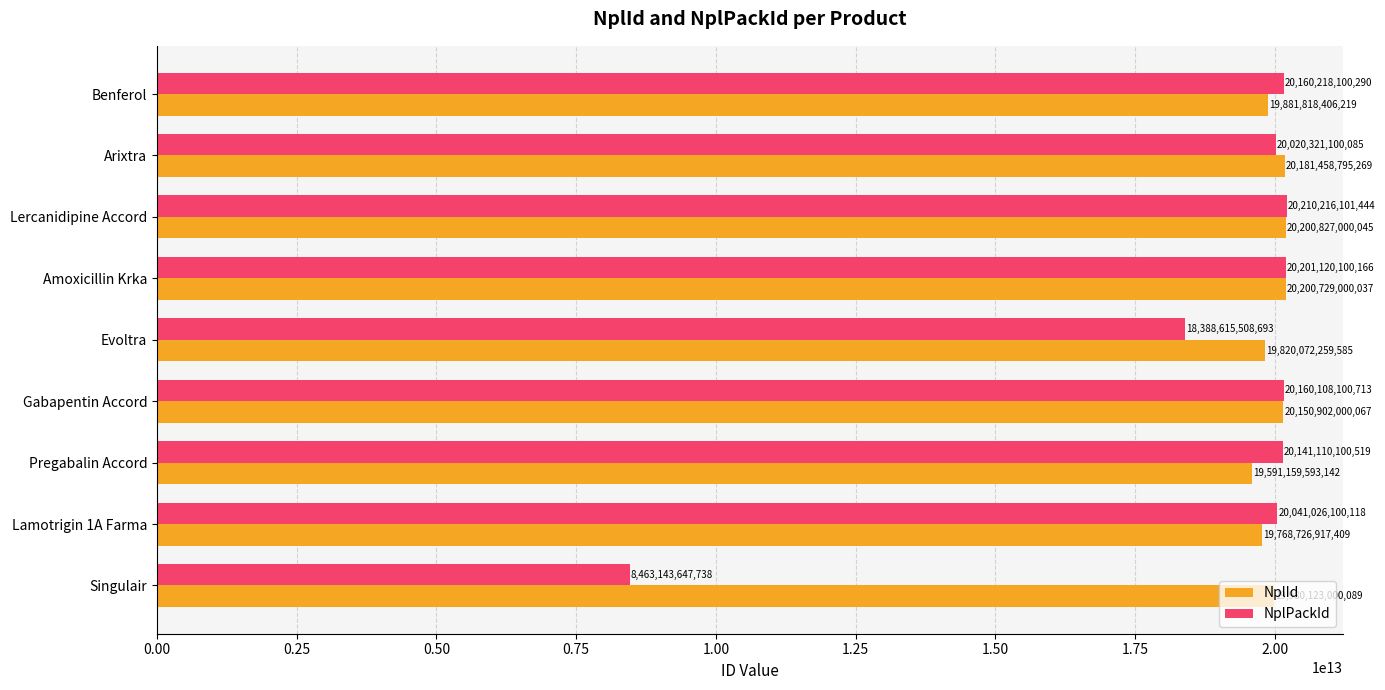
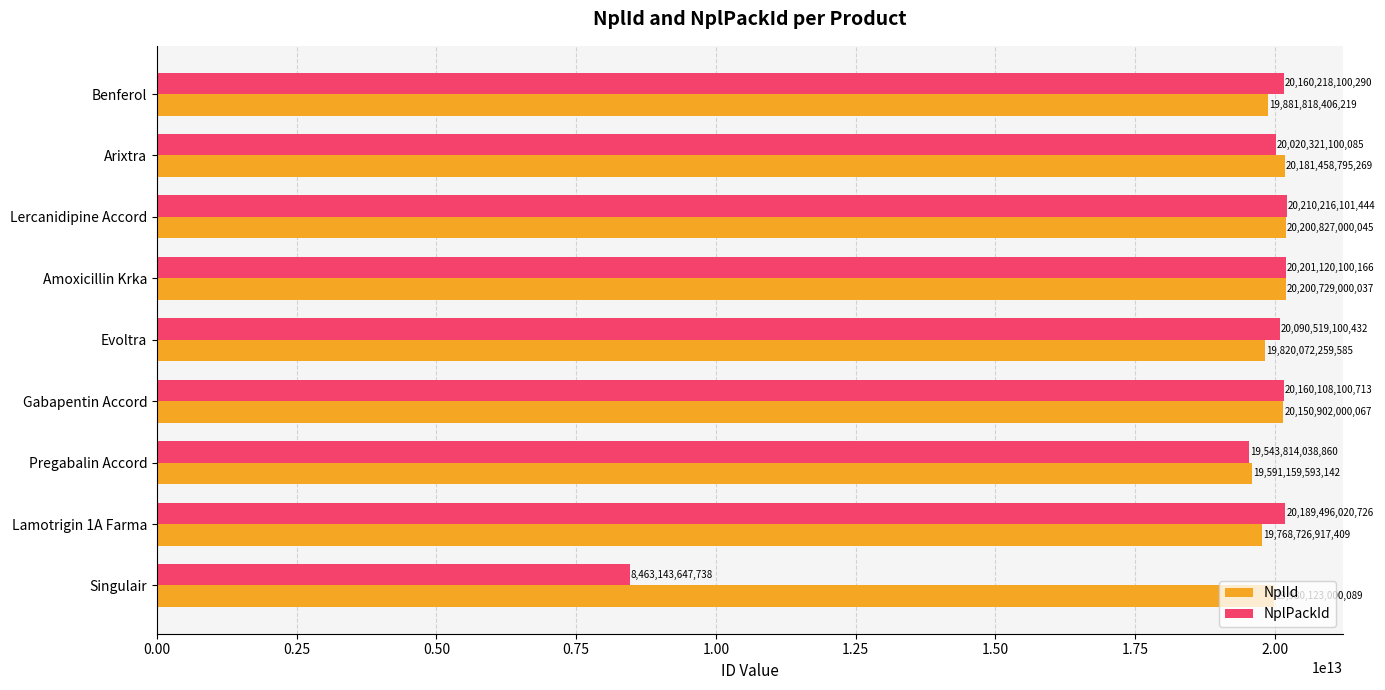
  {
    "NplId": {
      "Benferol": "19,881,818,406,219",
      "Arixtra": "20,181,458,795,269",
      "Lercanidipine Accord": "20,200,827,000,045",
      "Amoxicillin Krka": "20,200,729,000,037",
      "Evoltra": "19,820,072,259,585",
      "Gabapentin Accord": "20,150,902,000,067",
      "Pregabalin Accord": "19,591,159,593,142",
      "Lamotrigin 1A Farma": "19,768,726,917,409"
    },
    "NplPackId": {
      "Benferol": "20,160,218,100,290",
      "Arixtra": "20,020,321,100,085",
      "Lercanidipine Accord": "20,210,216,101,444",
      "Amoxicillin Krka": "20,201,120,100,166",
-     "Evoltra": "18,388,615,508,693",
+     "Evoltra": "20,090,519,100,432",
      "Gabapentin Accord": "20,160,108,100,713",
-     "Pregabalin Accord": "20,141,110,100,519",
-     "Lamotrigin 1A Farma": "20,041,026,100,118",
+     "Pregabalin Accord": "19,543,814,038,860",
+     "Lamotrigin 1A Farma": "20,189,496,020,726",
      "Singulair": "8,463,143,647,738"
    }
  }
